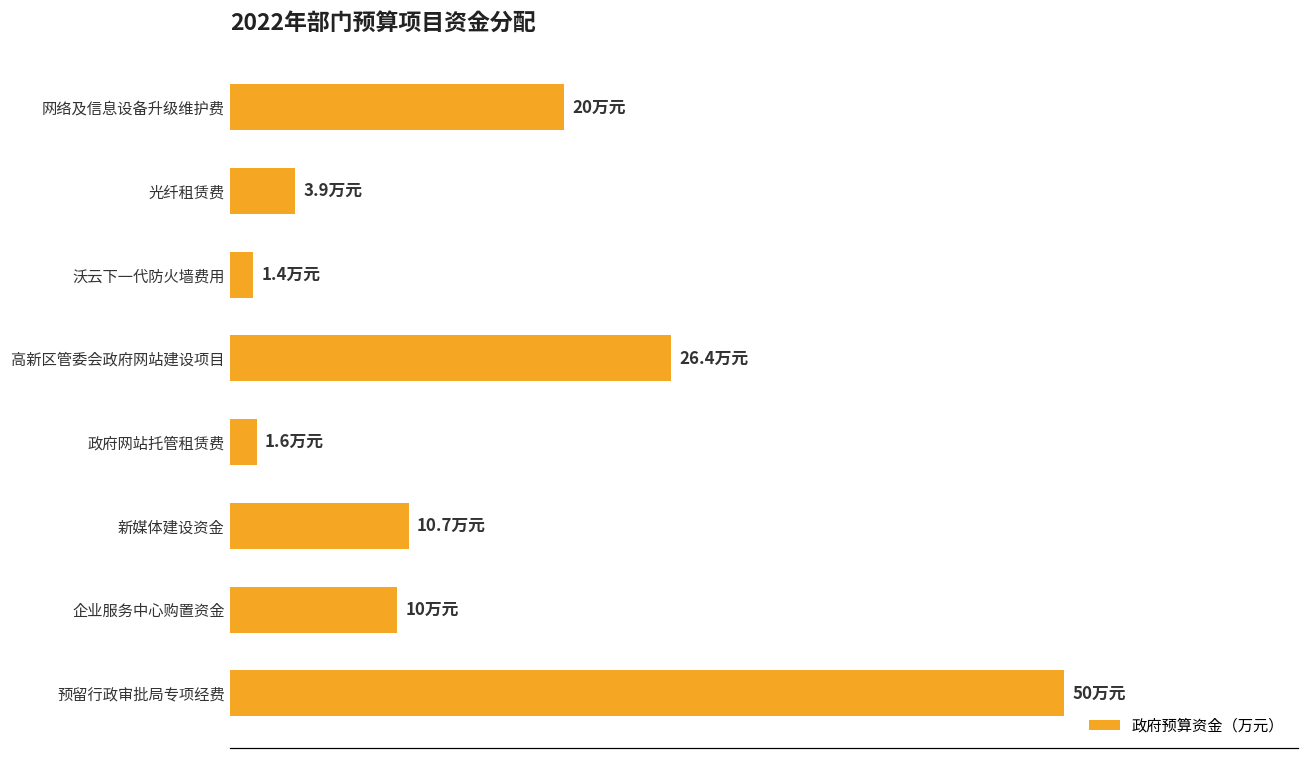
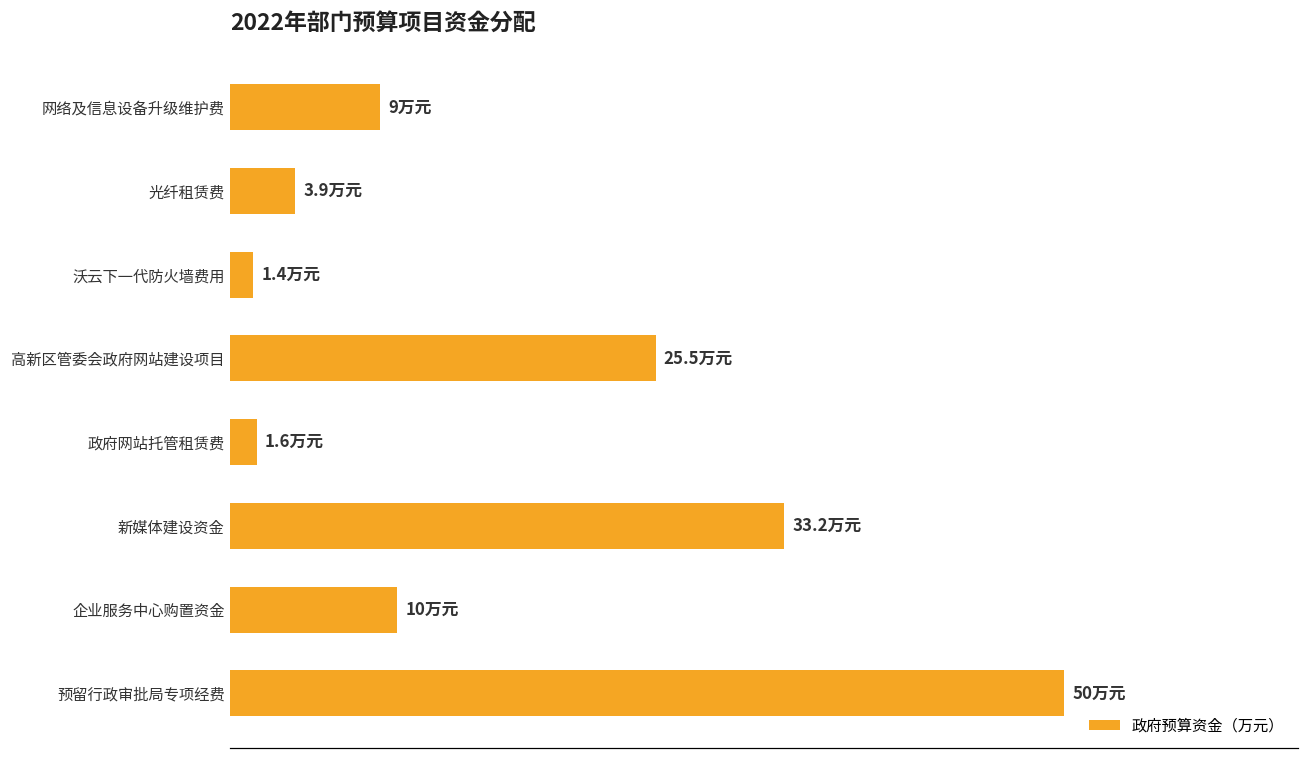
  {
-   "网络及信息设备升级维护费": 20,
+   "网络及信息设备升级维护费": 9,
    "光纤租赁费": 3.9,
    "沃云下一代防火墙费用": 1.4,
-   "高新区管委会政府网站建设项目": 26.4,
+   "高新区管委会政府网站建设项目": 25.5,
    "政府网站托管租赁费": 1.6,
-   "新媒体建设资金": 10.7,
+   "新媒体建设资金": 33.2,
    "企业服务中心购置资金": 10,
    "预留行政审批局专项经费": 50
  }
